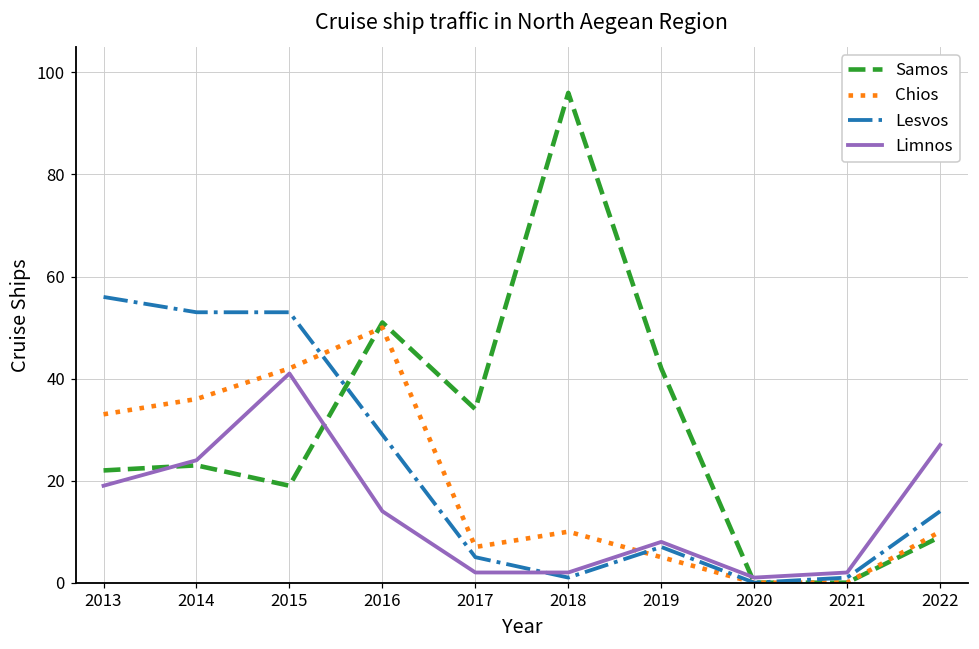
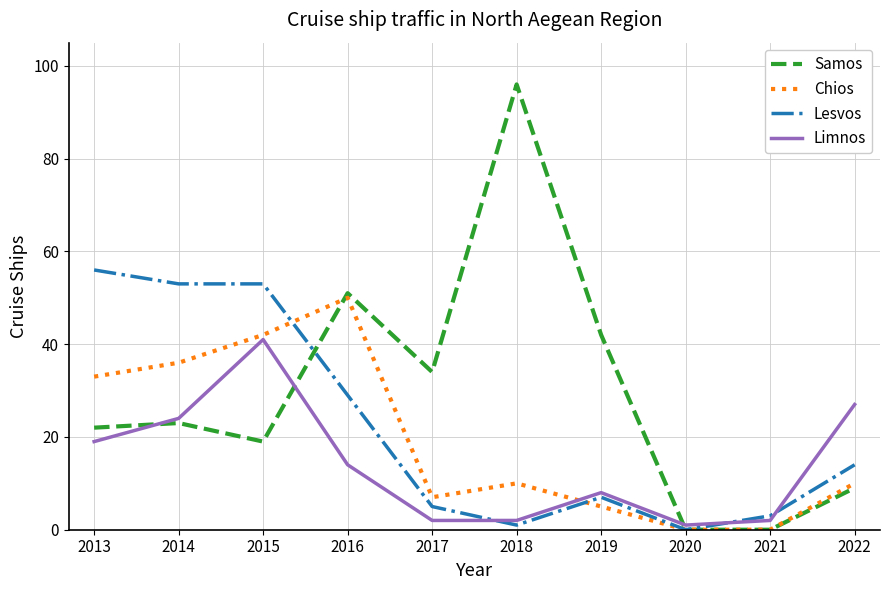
  {
    "Samos": {
      "2013": 22,
      "2014": 23,
      "2015": 19,
      "2016": 51,
      "2017": 34,
      "2018": 96,
      "2019": 42,
      "2022": 9
    },
    "Chios": {
      "2013": 33,
      "2014": 36,
      "2015": 42,
      "2016": 50,
      "2017": 7,
      "2018": 10,
      "2019": 5,
      "2022": 10
    },
    "Lesvos": {
      "2013": 56,
      "2014": 53,
      "2015": 53,
      "2016": 29,
      "2017": 5,
      "2018": 1,
      "2019": 7,
-     "2021": 1,
+     "2021": 3,
      "2022": 14
    },
    "Limnos": {
      "2013": 19,
      "2014": 24,
      "2015": 41,
      "2016": 14,
      "2017": 2,
      "2018": 2,
      "2019": 8,
      "2020": 1,
      "2021": 2,
      "2022": 27
    }
  }
